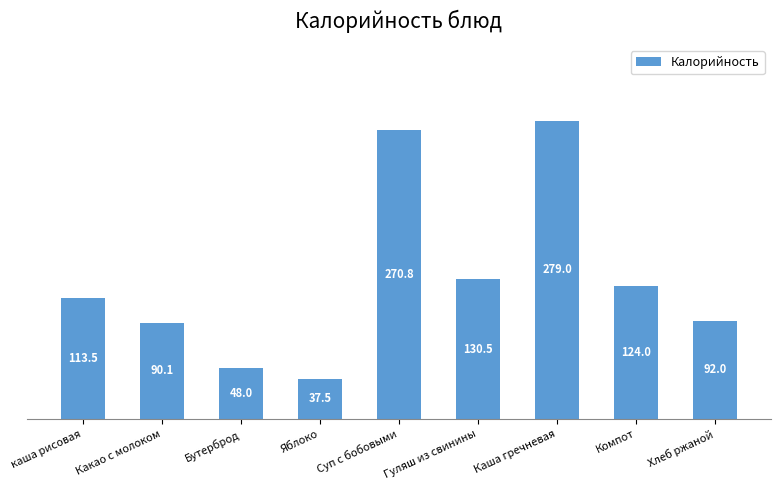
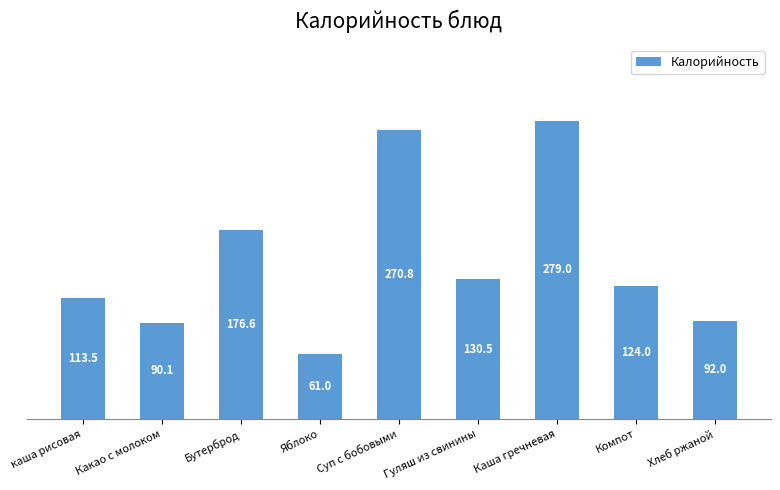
  {
    "каша рисовая": 113.5,
    "Какао с молоком": 90.1,
-   "Бутерброд": 48.0,
-   "Яблоко": 37.5,
+   "Бутерброд": 176.6,
+   "Яблоко": 61.0,
    "Суп с бобовыми": 270.8,
    "Гуляш из свинины": 130.5,
    "Каша гречневая": 279.0,
    "Компот": 124.0,
    "Хлеб ржаной": 92.0
  }
